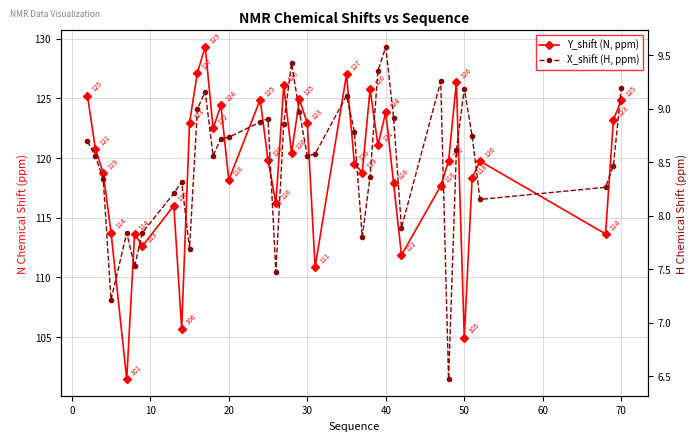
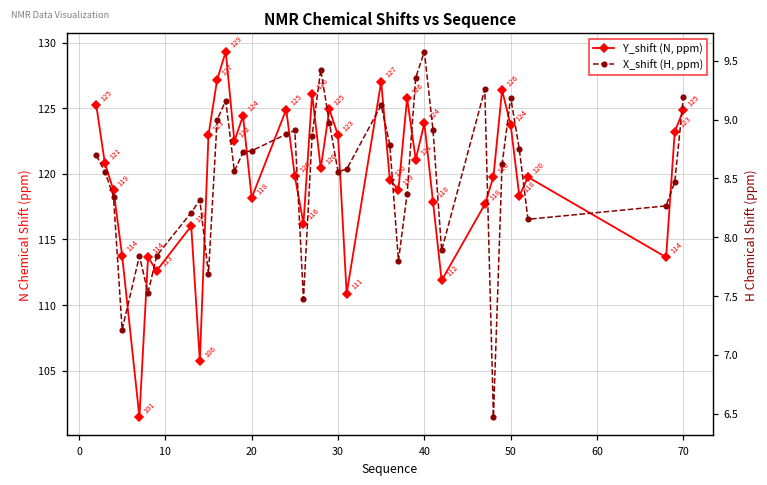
  {
    "Y_shift (N, ppm)": {
      "20": 118,
      "30": 123,
      "40": 124,
-     "50": 105,
+     "50": 124,
      "70": 125
    }
  }
